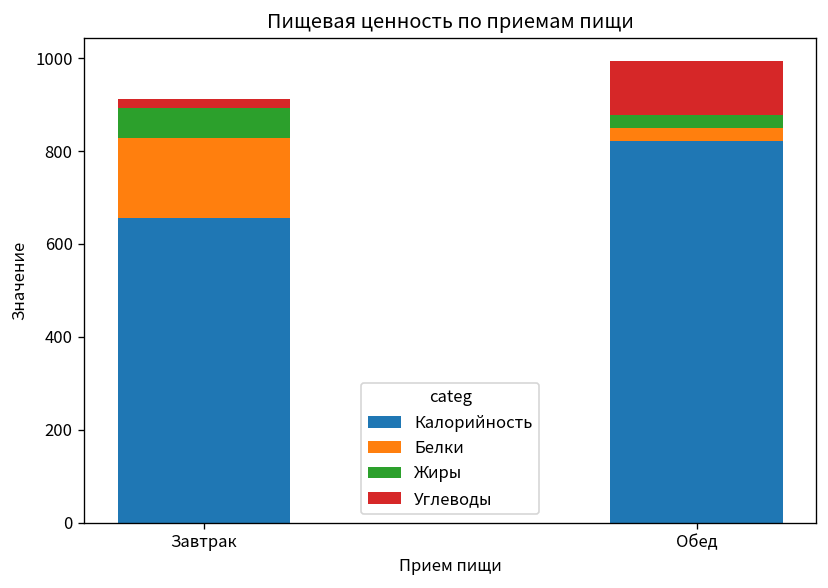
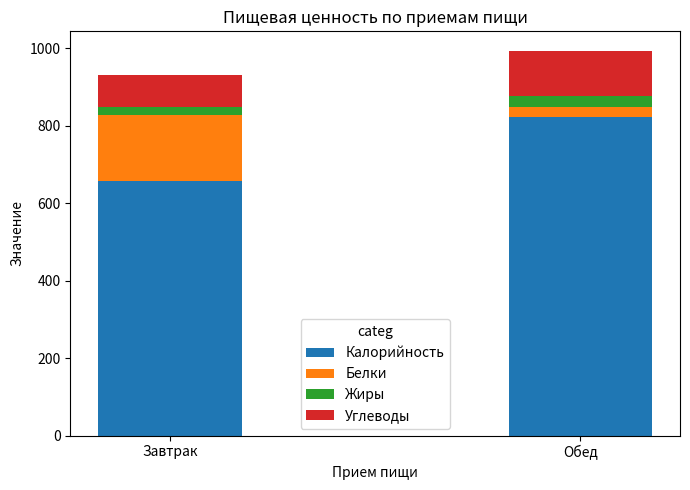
  {
    "Калорийность": {
      "Завтрак": 660,
      "Обед": 820
    },
    "Белки": {
      "Завтрак": 170,
      "Обед": 30
    },
    "Жиры": {
-     "Завтрак": 60,
+     "Завтрак": 20,
      "Обед": 30
    },
    "Углеводы": {
-     "Завтрак": 20,
+     "Завтрак": 80,
      "Обед": 120
    }
  }
